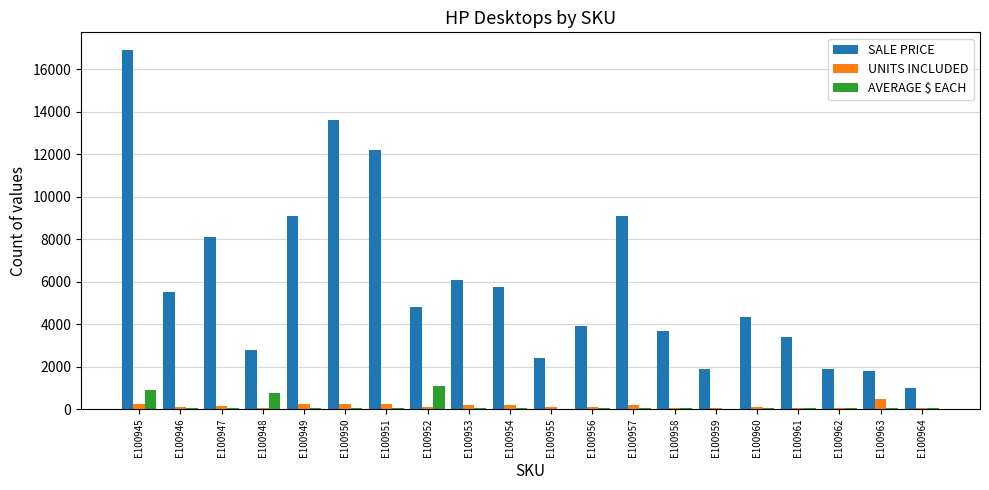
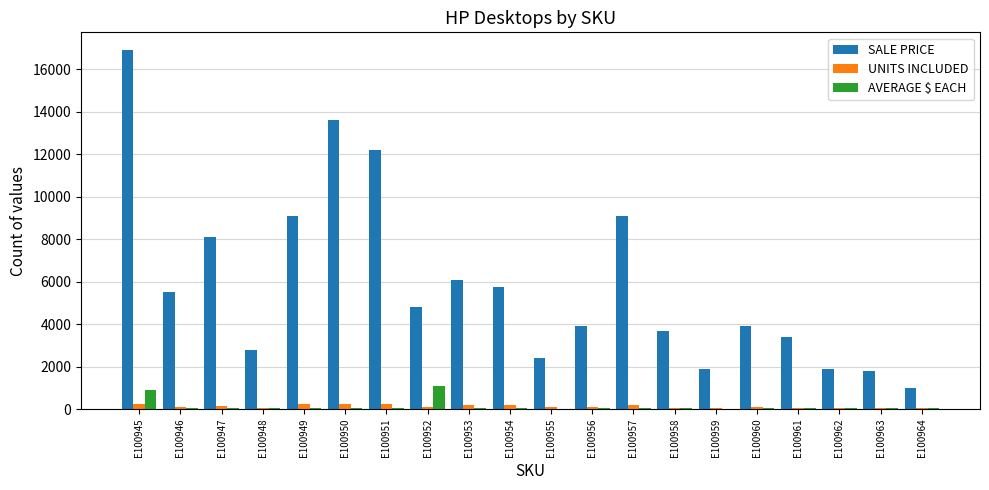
  {
    "SALE PRICE": {
      "E100945": 16900,
      "E100946": 5500,
      "E100947": 8100,
      "E100948": 2800,
      "E100949": 9100,
      "E100950": 13600,
      "E100951": 12200,
      "E100952": 4800,
      "E100953": 6100,
      "E100954": 5800,
      "E100955": 2400,
      "E100956": 3900,
      "E100957": 9100,
      "E100958": 3700,
      "E100959": 1900,
-     "E100960": 4300,
+     "E100960": 3900,
      "E100961": 3400,
      "E100962": 1900,
      "E100963": 1800,
      "E100964": 1000
    },
    "UNITS INCLUDED": {
      "E100945": 300,
      "E100947": 200,
      "E100949": 200,
      "E100950": 300,
      "E100951": 200,
      "E100953": 200,
      "E100954": 200,
      "E100957": 200,
-     "E100963": 500
+     "E100963": 100
    },
    "AVERAGE $ EACH": {
      "E100945": 900,
-     "E100948": 700,
+     "E100948": 0,
      "E100952": 1100
    }
  }
